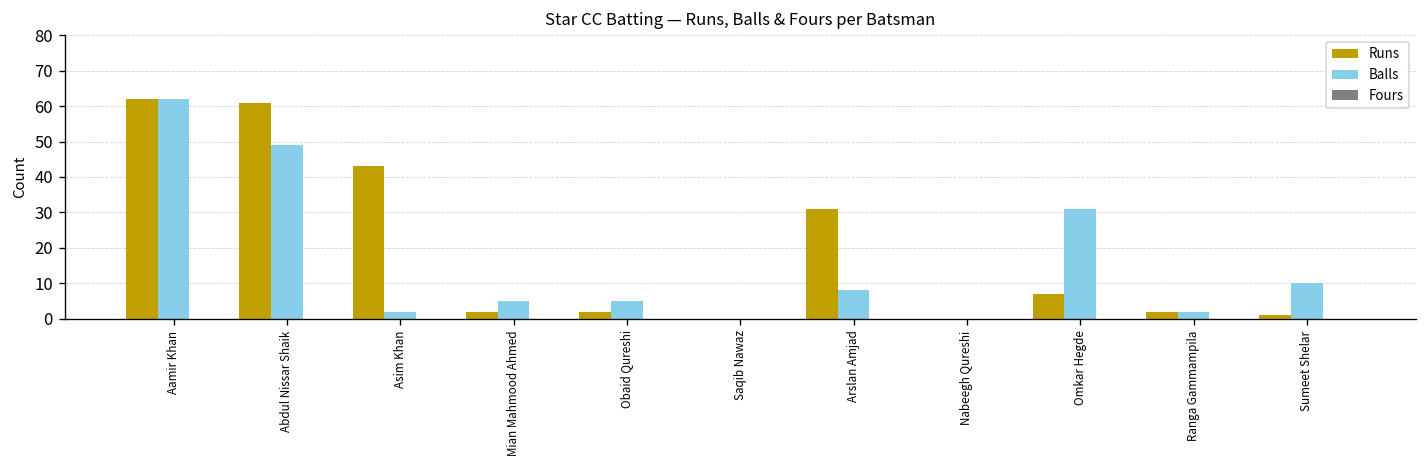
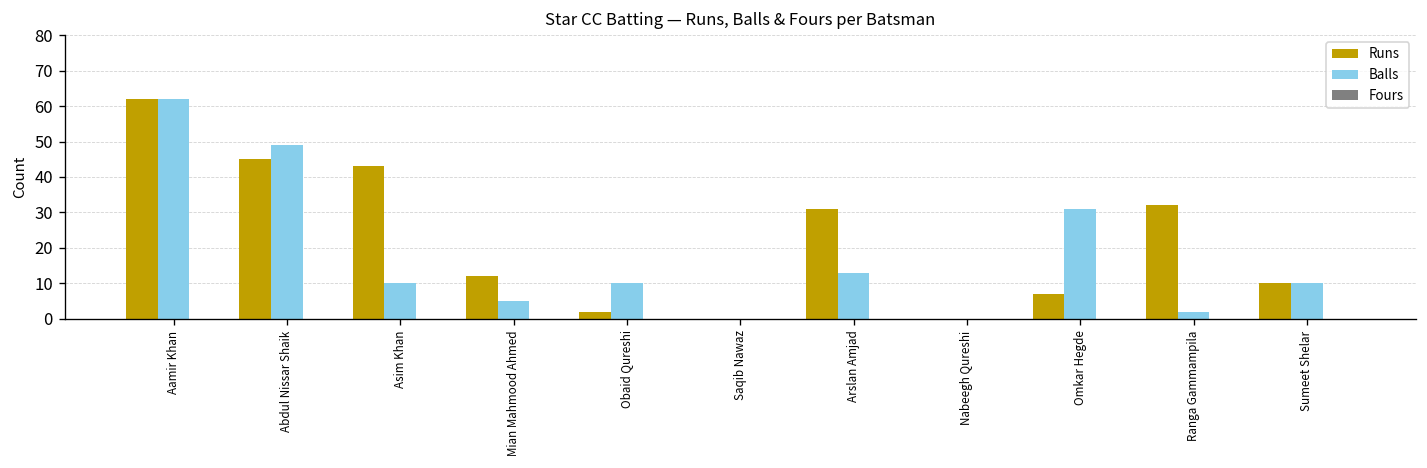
  {
    "Runs": {
      "Aamir Khan": 62,
-     "Abdul Nissar Shaik": 61,
+     "Abdul Nissar Shaik": 45,
      "Asim Khan": 43,
-     "Mian Mahmood Ahmed": 2,
+     "Mian Mahmood Ahmed": 12,
      "Obaid Qureshi": 2,
      "Saqib Nawaz": 0,
      "Arslan Amjad": 31,
      "Nabeegh Qureshi": 0,
      "Omkar Hegde": 7,
-     "Ranga Gammampila": 2,
-     "Sumeet Shelar": 1
+     "Ranga Gammampila": 32,
+     "Sumeet Shelar": 10
    },
    "Balls": {
      "Aamir Khan": 62,
      "Abdul Nissar Shaik": 49,
-     "Asim Khan": 2,
+     "Asim Khan": 10,
      "Mian Mahmood Ahmed": 5,
-     "Obaid Qureshi": 5,
+     "Obaid Qureshi": 10,
      "Saqib Nawaz": 0,
-     "Arslan Amjad": 8,
+     "Arslan Amjad": 13,
      "Nabeegh Qureshi": 0,
      "Omkar Hegde": 31,
      "Ranga Gammampila": 2,
      "Sumeet Shelar": 10
    },
    "Fours": {
      "Aamir Khan": 0,
      "Abdul Nissar Shaik": 0,
      "Asim Khan": 0,
      "Mian Mahmood Ahmed": 0,
      "Obaid Qureshi": 0,
      "Saqib Nawaz": 0,
      "Arslan Amjad": 0,
      "Nabeegh Qureshi": 0,
      "Omkar Hegde": 0,
      "Ranga Gammampila": 0,
      "Sumeet Shelar": 0
    }
  }
